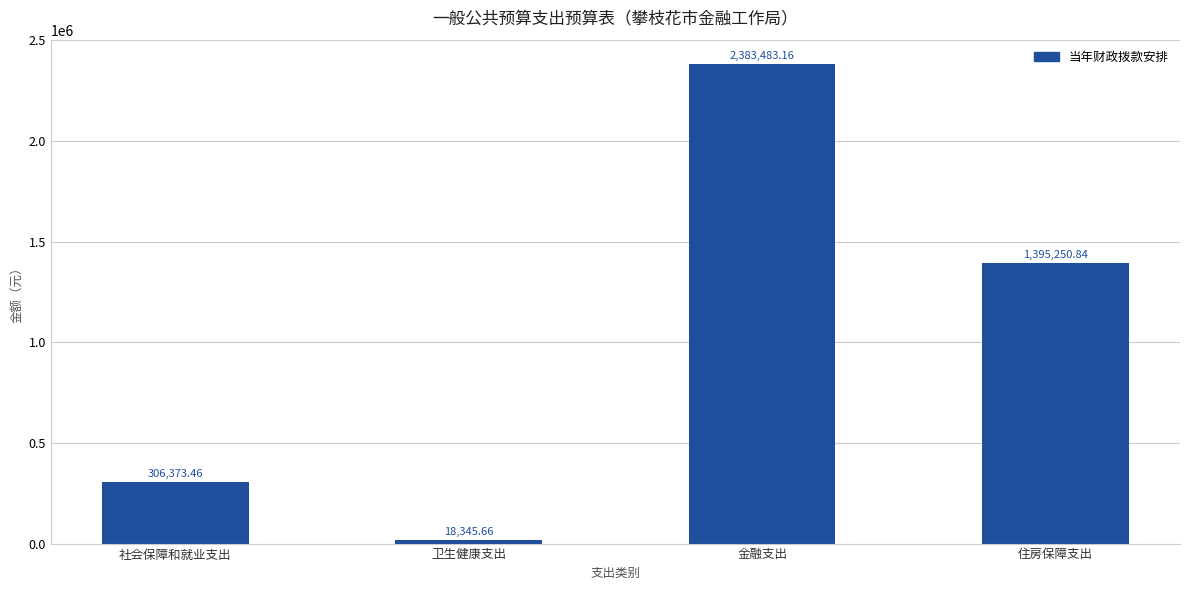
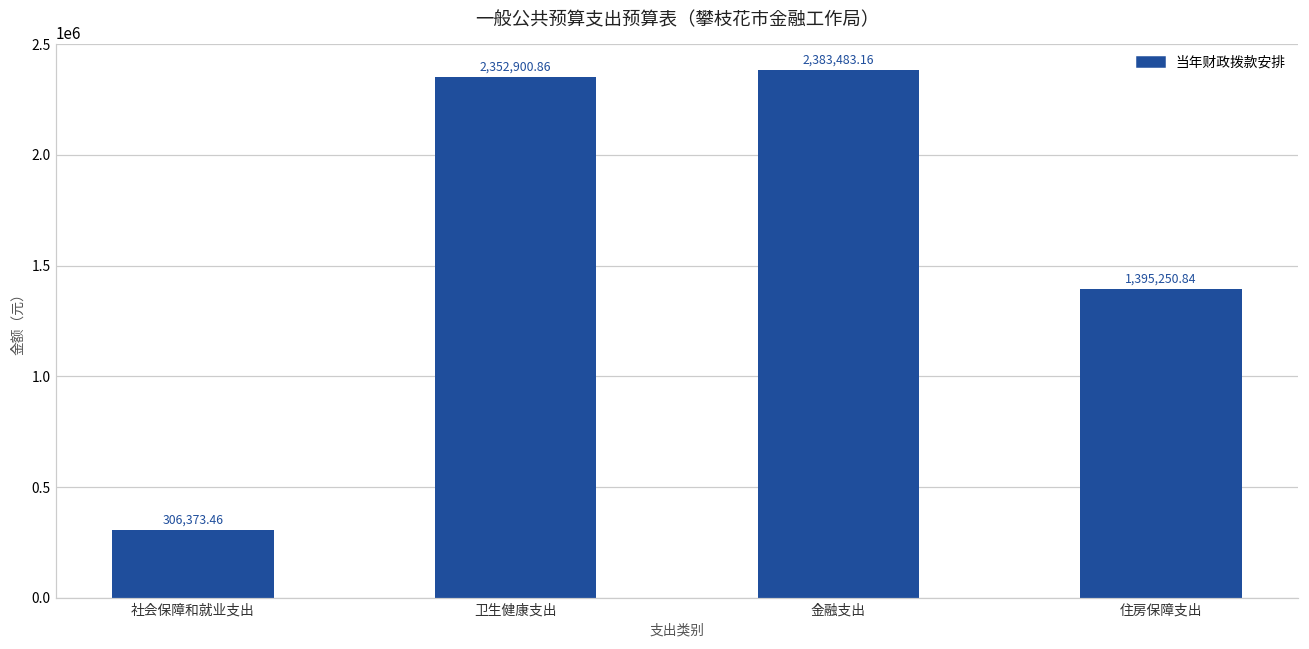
  {
    "社会保障和就业支出": "306,373.46",
-   "卫生健康支出": "18,345.66",
+   "卫生健康支出": "2,352,900.86",
    "金融支出": "2,383,483.16",
    "住房保障支出": "1,395,250.84"
  }
